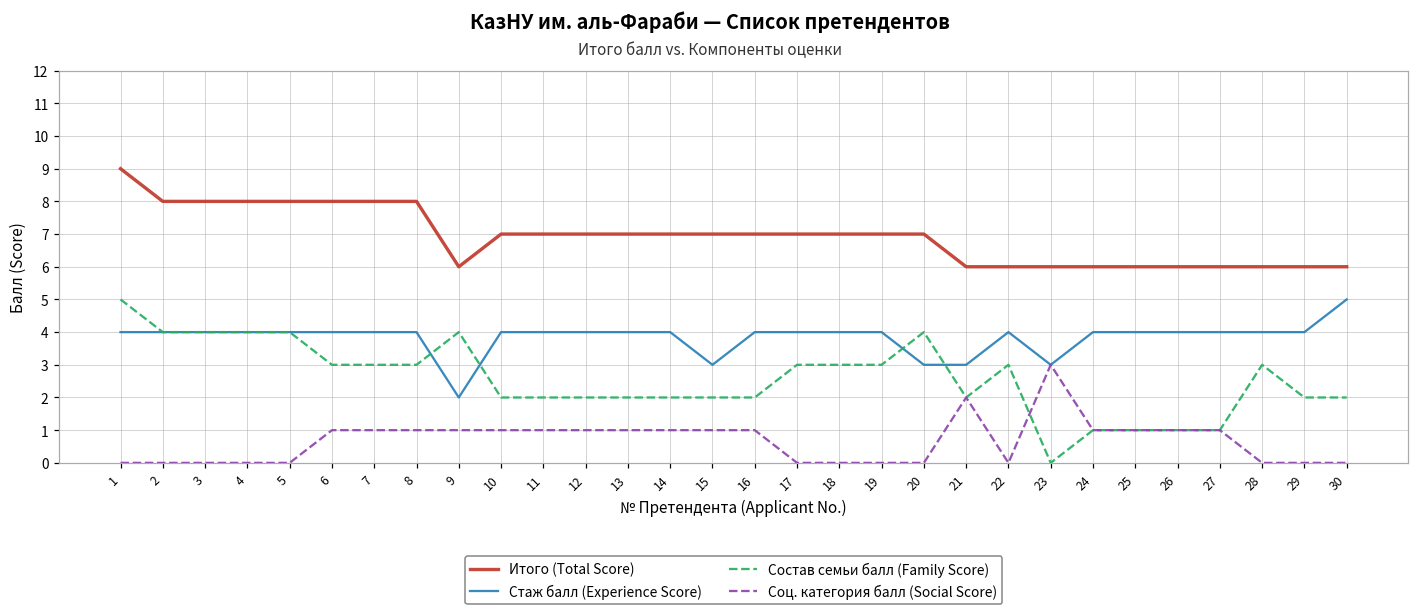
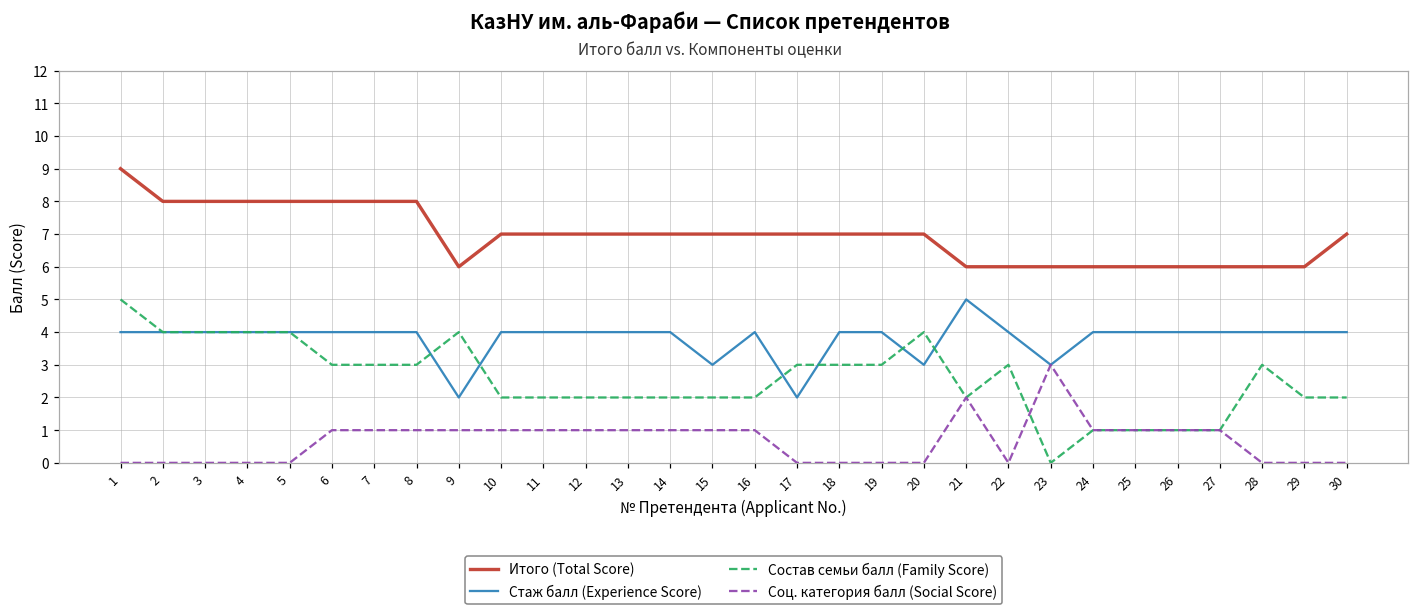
  {
    "Итого (Total Score)": {
      "1": 9,
      "2": 8,
      "3": 8,
      "4": 8,
      "5": 8,
      "6": 8,
      "7": 8,
      "8": 8,
      "9": 6,
      "10": 7,
      "11": 7,
      "12": 7,
      "13": 7,
      "14": 7,
      "15": 7,
      "16": 7,
      "17": 7,
      "18": 7,
      "19": 7,
      "20": 7,
      "21": 6,
      "22": 6,
      "23": 6,
      "24": 6,
      "25": 6,
      "26": 6,
      "27": 6,
      "28": 6,
      "29": 6,
-     "30": 6
+     "30": 7
    },
    "Стаж балл (Experience Score)": {
      "1": 4,
      "6": 4,
      "7": 4,
      "8": 4,
      "9": 2,
      "10": 4,
      "11": 4,
      "12": 4,
      "13": 4,
      "14": 4,
      "15": 3,
      "16": 4,
-     "17": 4,
+     "17": 2,
      "18": 4,
      "19": 4,
      "20": 3,
-     "21": 3,
+     "21": 5,
      "22": 4,
      "24": 4,
      "25": 4,
      "26": 4,
      "27": 4,
      "28": 4,
      "29": 4,
-     "30": 5
+     "30": 4
    },
    "Состав семьи балл (Family Score)": {
      "1": 5,
      "6": 3,
      "7": 3,
      "8": 3,
      "9": 4,
      "10": 2,
      "11": 2,
      "12": 2,
      "13": 2,
      "14": 2,
      "15": 2,
      "16": 2,
      "17": 3,
      "18": 3,
      "19": 3,
      "20": 4,
      "22": 3,
      "23": 0,
      "28": 3,
      "29": 2,
      "30": 2
    },
    "Соц. категория балл (Social Score)": {
      "1": 0,
      "2": 0,
      "3": 0,
      "4": 0,
      "5": 0,
      "6": 1,
      "7": 1,
      "8": 1,
      "9": 1,
      "10": 1,
      "11": 1,
      "12": 1,
      "13": 1,
      "14": 1,
      "15": 1,
      "16": 1,
      "17": 0,
      "18": 0,
      "19": 0,
      "20": 0,
      "22": 0,
      "28": 0,
      "29": 0,
      "30": 0
    }
  }
